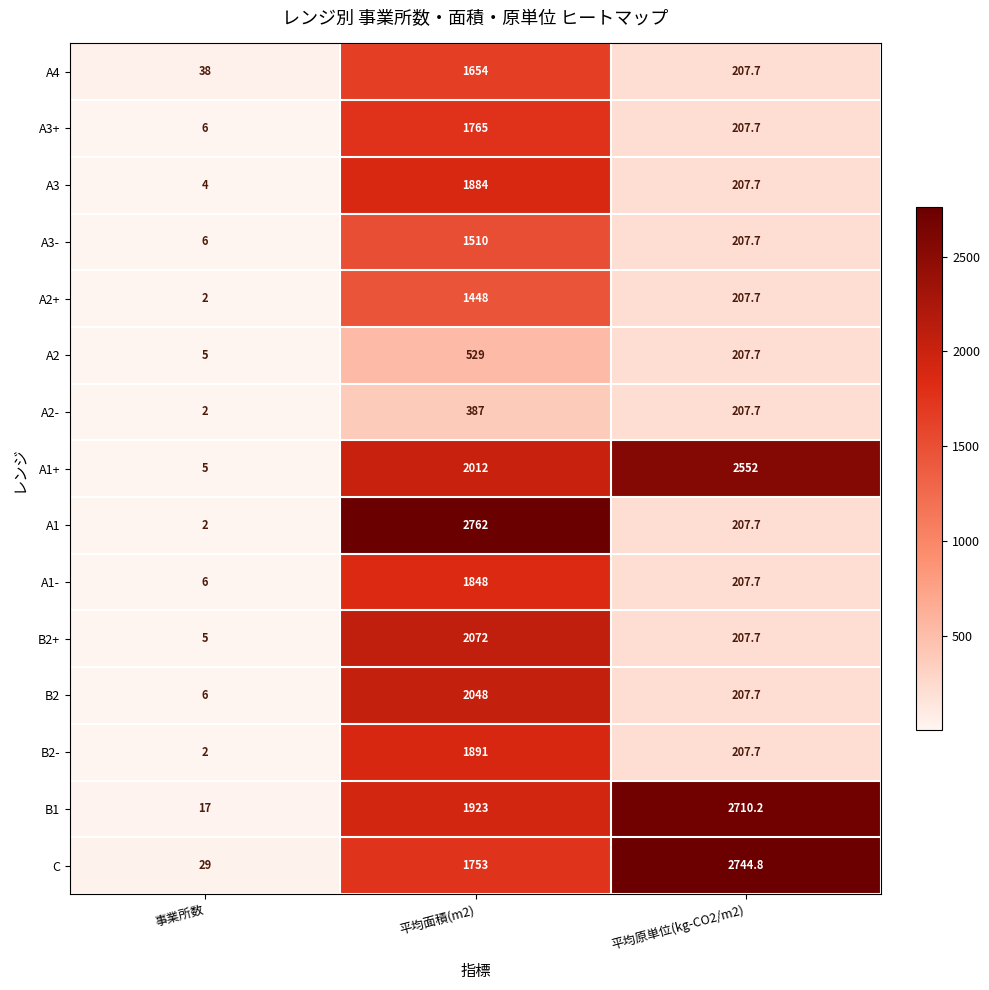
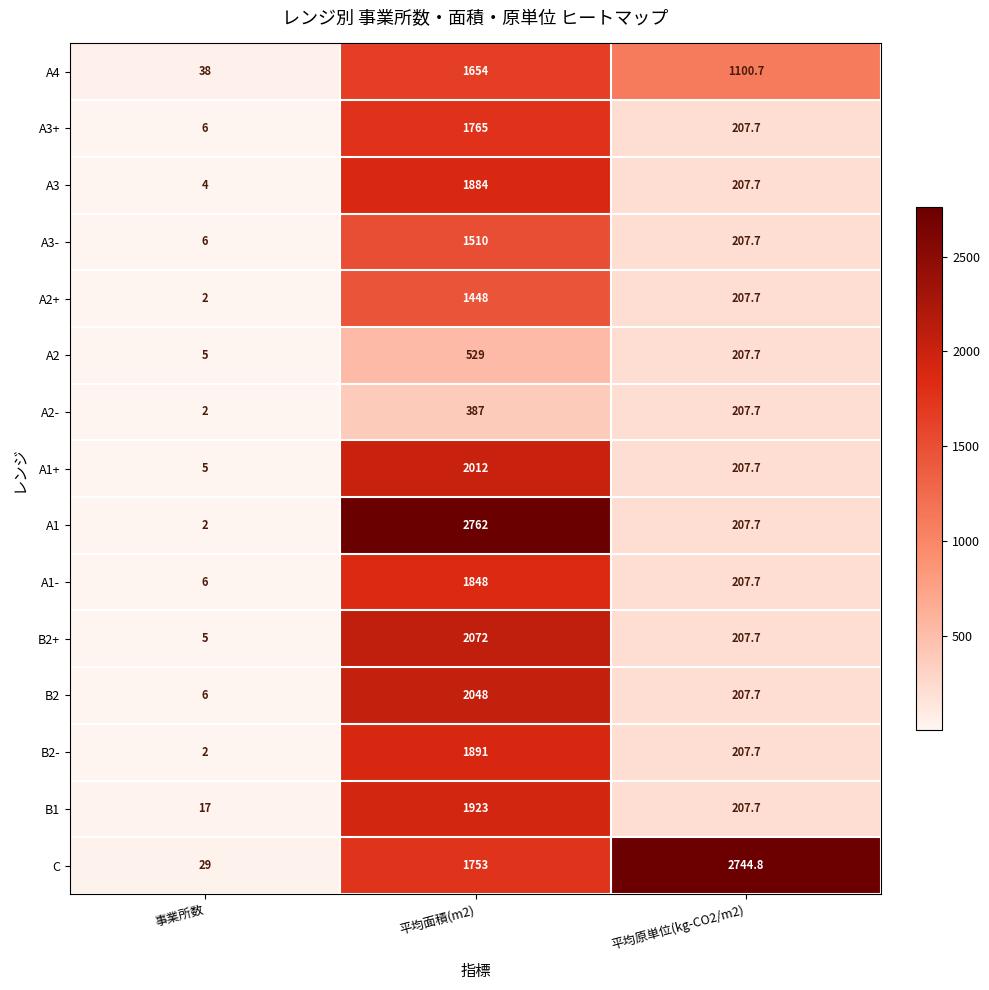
  {
    "A4": {
      "事業所数": 38,
      "平均面積(m2)": 1654,
-     "平均原単位(kg-CO2/m2)": 207.7
+     "平均原単位(kg-CO2/m2)": 1100.7
    },
    "A3+": {
      "事業所数": 6,
      "平均面積(m2)": 1765,
      "平均原単位(kg-CO2/m2)": 207.7
    },
    "A3": {
      "事業所数": 4,
      "平均面積(m2)": 1884,
      "平均原単位(kg-CO2/m2)": 207.7
    },
    "A3-": {
      "事業所数": 6,
      "平均面積(m2)": 1510,
      "平均原単位(kg-CO2/m2)": 207.7
    },
    "A2+": {
      "事業所数": 2,
      "平均面積(m2)": 1448,
      "平均原単位(kg-CO2/m2)": 207.7
    },
    "A2": {
      "事業所数": 5,
      "平均面積(m2)": 529,
      "平均原単位(kg-CO2/m2)": 207.7
    },
    "A2-": {
      "事業所数": 2,
      "平均面積(m2)": 387,
      "平均原単位(kg-CO2/m2)": 207.7
    },
    "A1+": {
      "事業所数": 5,
      "平均面積(m2)": 2012,
-     "平均原単位(kg-CO2/m2)": 2552
+     "平均原単位(kg-CO2/m2)": 207.7
    },
    "A1": {
      "事業所数": 2,
      "平均面積(m2)": 2762,
      "平均原単位(kg-CO2/m2)": 207.7
    },
    "A1-": {
      "事業所数": 6,
      "平均面積(m2)": 1848,
      "平均原単位(kg-CO2/m2)": 207.7
    },
    "B2+": {
      "事業所数": 5,
      "平均面積(m2)": 2072,
      "平均原単位(kg-CO2/m2)": 207.7
    },
    "B2": {
      "事業所数": 6,
      "平均面積(m2)": 2048,
      "平均原単位(kg-CO2/m2)": 207.7
    },
    "B2-": {
      "事業所数": 2,
      "平均面積(m2)": 1891,
      "平均原単位(kg-CO2/m2)": 207.7
    },
    "B1": {
      "事業所数": 17,
      "平均面積(m2)": 1923,
-     "平均原単位(kg-CO2/m2)": 2710.2
+     "平均原単位(kg-CO2/m2)": 207.7
    },
    "C": {
      "事業所数": 29,
      "平均面積(m2)": 1753,
      "平均原単位(kg-CO2/m2)": 2744.8
    }
  }
